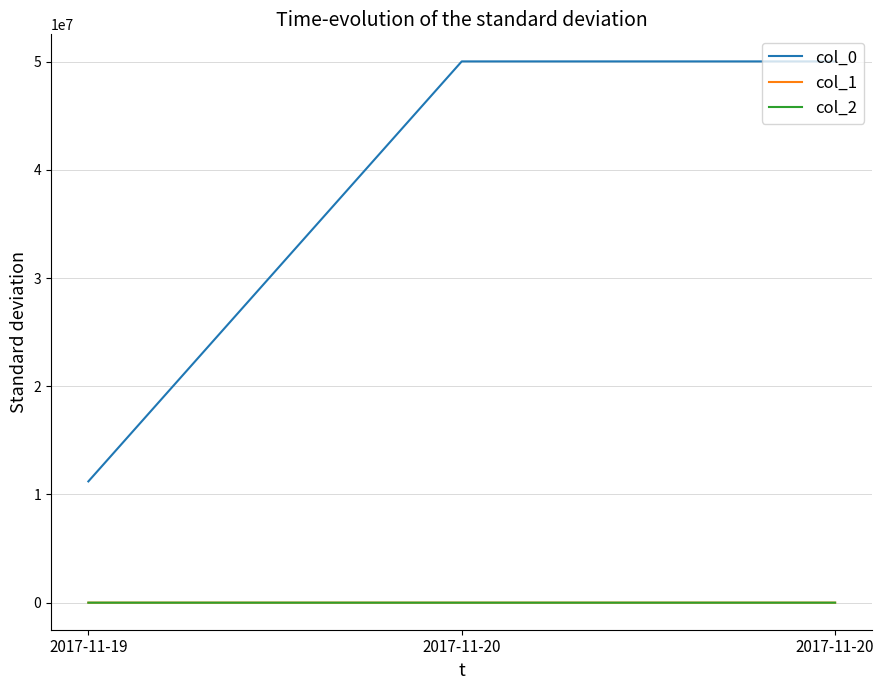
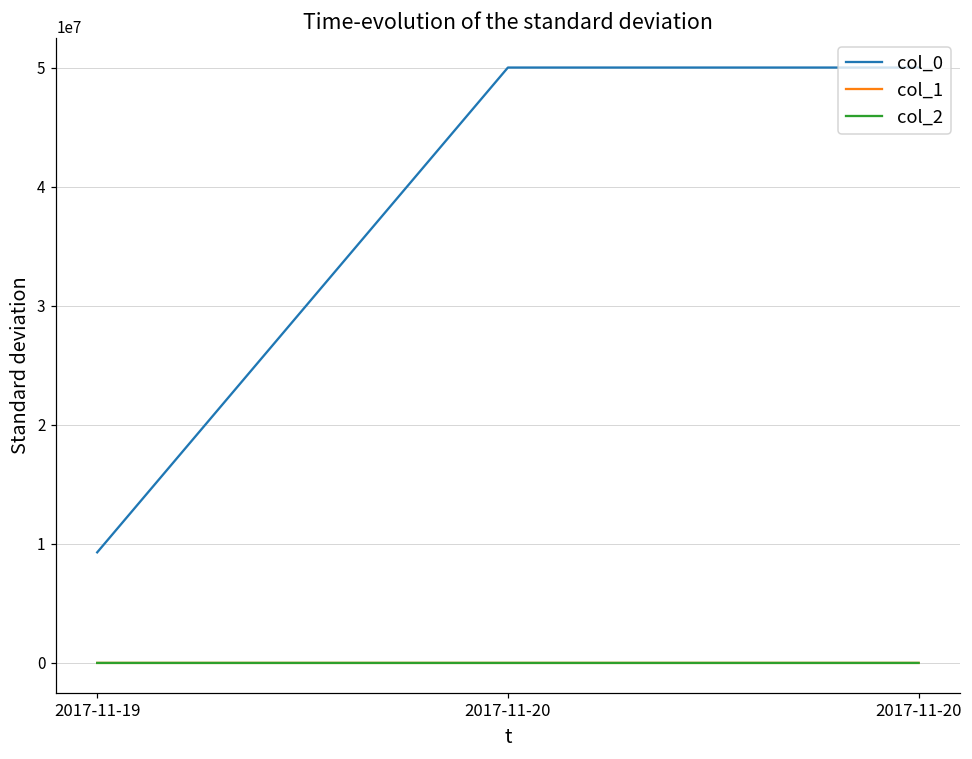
  {
    "col_0": {
-     "2017-11-19": 11200000
+     "2017-11-19": 9300000
    },
    "col_2": {
      "2017-11-19": 0
    }
  }
